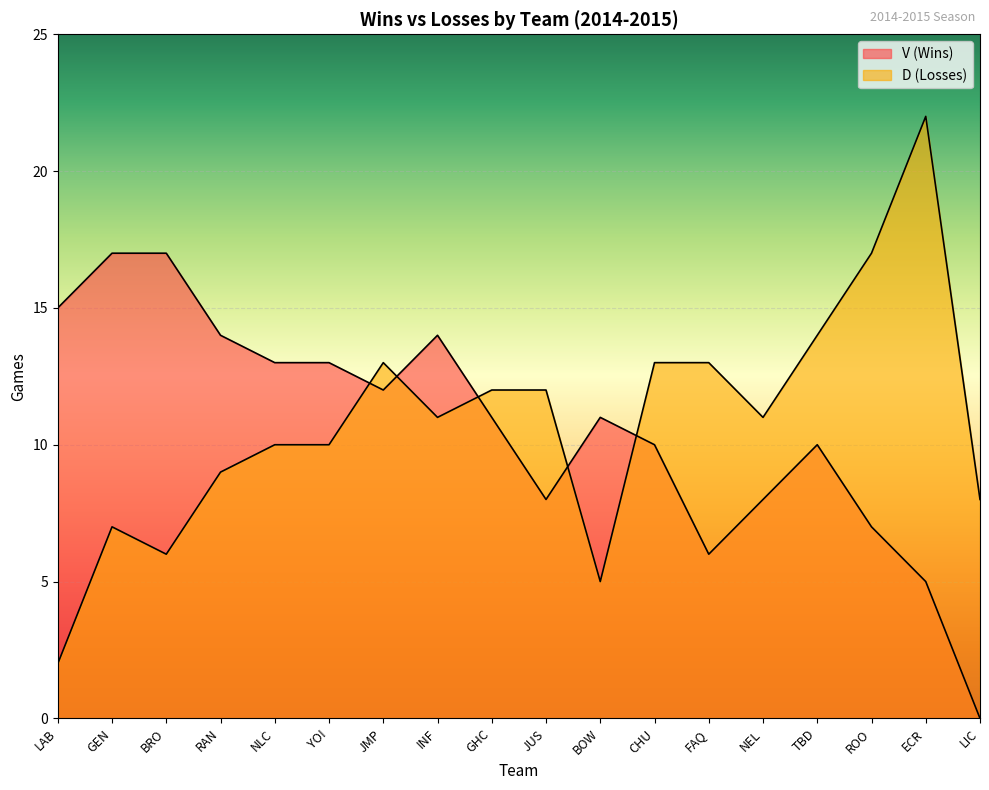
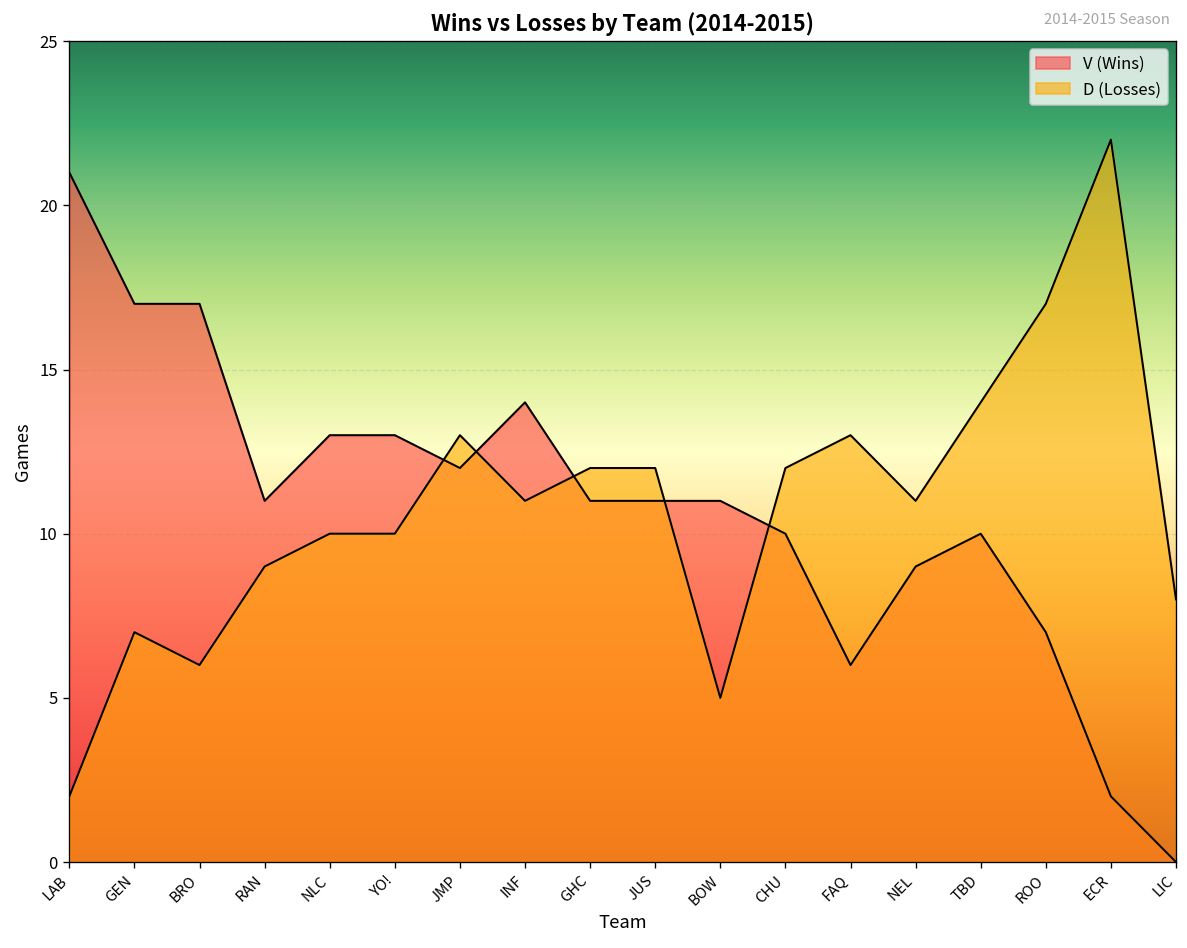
  {
    "V (Wins)": {
-     "LAB": 15,
+     "LAB": 21,
      "GEN": 17,
      "BRO": 17,
-     "RAN": 14,
+     "RAN": 11,
      "NLC": 13,
      "YO!": 13,
      "JMP": 12,
      "INF": 14,
      "GHC": 11,
-     "JUS": 8,
+     "JUS": 11,
      "BOW": 11,
      "CHU": 10,
      "FAQ": 6,
-     "NEL": 8,
+     "NEL": 9,
      "TBD": 10,
      "ROO": 7,
-     "ECR": 5,
+     "ECR": 2,
      "LIC": 0
    },
    "D (Losses)": {
      "LAB": 2,
      "GEN": 7,
      "BRO": 6,
      "RAN": 9,
      "NLC": 10,
      "YO!": 10,
      "JMP": 13,
      "INF": 11,
      "GHC": 12,
      "JUS": 12,
      "BOW": 5,
-     "CHU": 13,
+     "CHU": 12,
      "FAQ": 13,
      "NEL": 11,
      "TBD": 14,
      "ROO": 17,
      "ECR": 22,
      "LIC": 8
    }
  }
